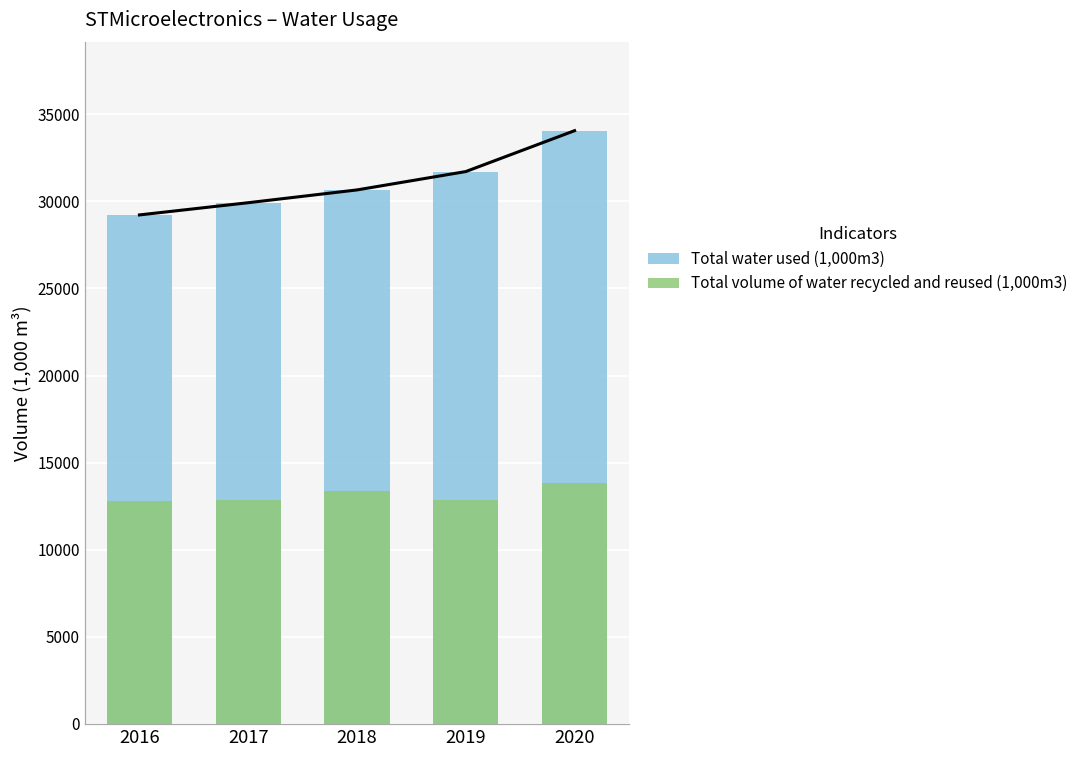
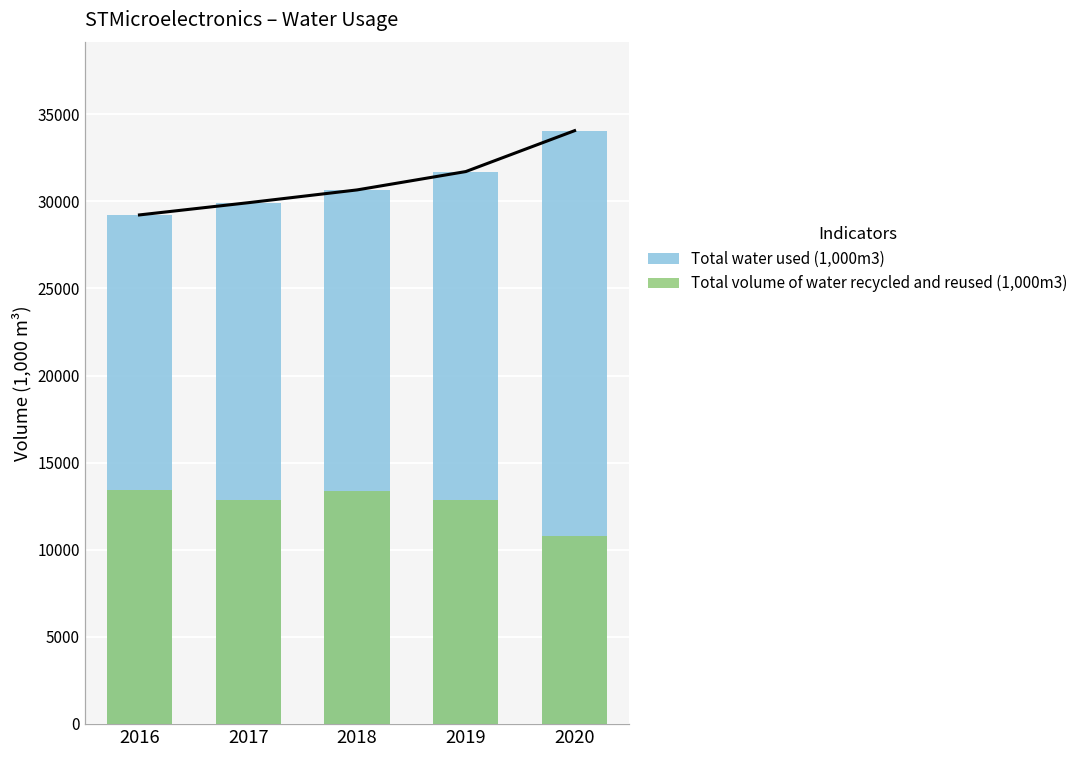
  {
    "Total water used (1,000m3)": {
      "2016": 29200,
      "2017": 29900,
      "2018": 30700,
      "2019": 31700,
      "2020": 34100
    },
    "Total volume of water recycled and reused (1,000m3)": {
-     "2016": 12800,
-     "2020": 13800
+     "2016": 13400,
+     "2020": 10800
    }
  }
